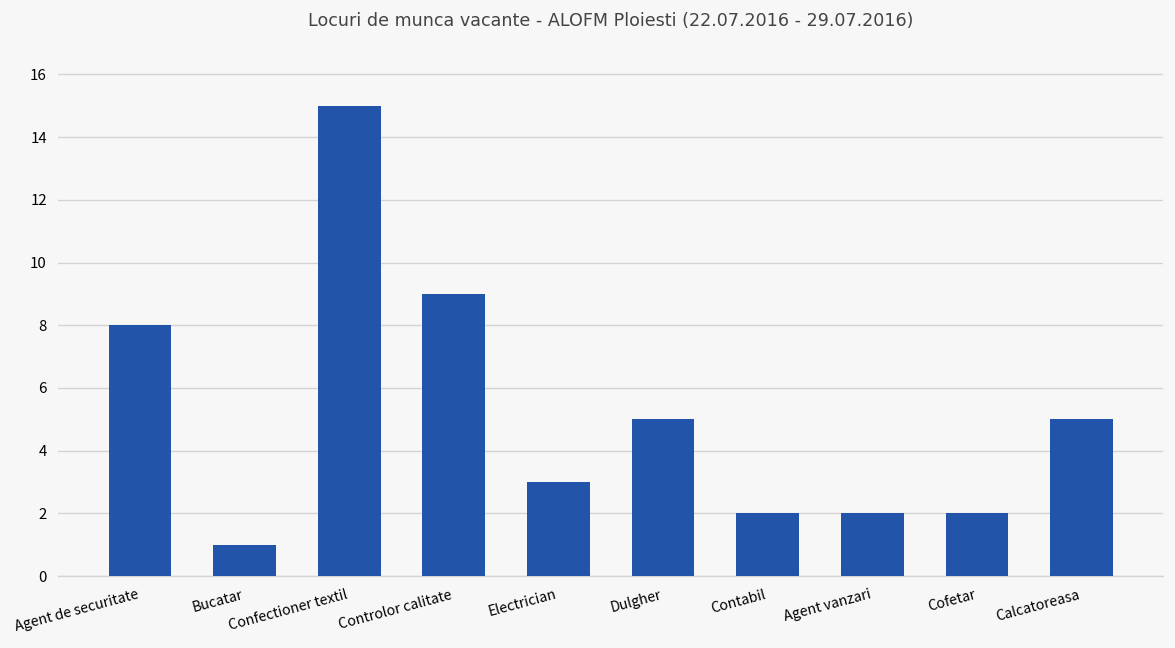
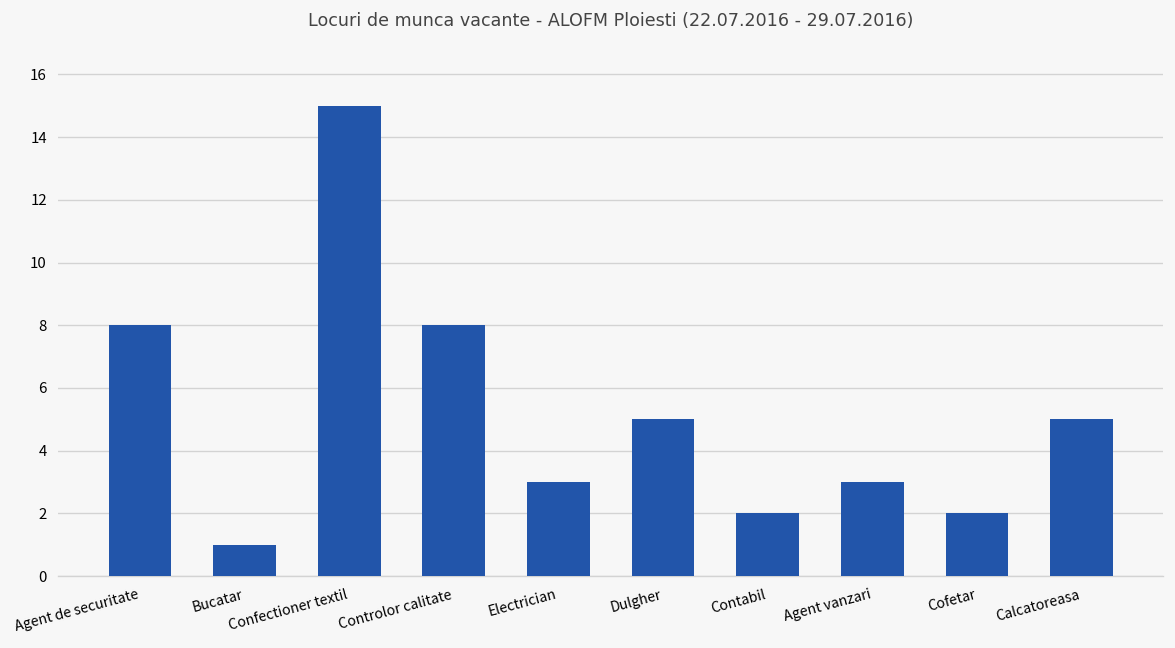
  {
    "Agent de securitate": 8,
    "Bucatar": 1,
    "Confectioner textil": 15,
-   "Controlor calitate": 9,
+   "Controlor calitate": 8,
    "Electrician": 3,
    "Dulgher": 5,
    "Contabil": 2,
-   "Agent vanzari": 2,
+   "Agent vanzari": 3,
    "Cofetar": 2,
    "Calcatoreasa": 5
  }
